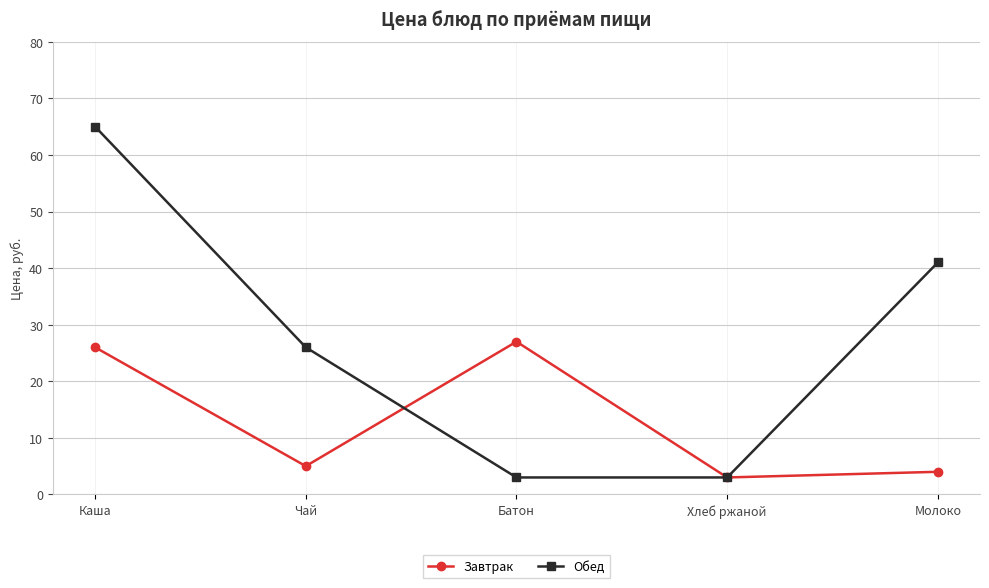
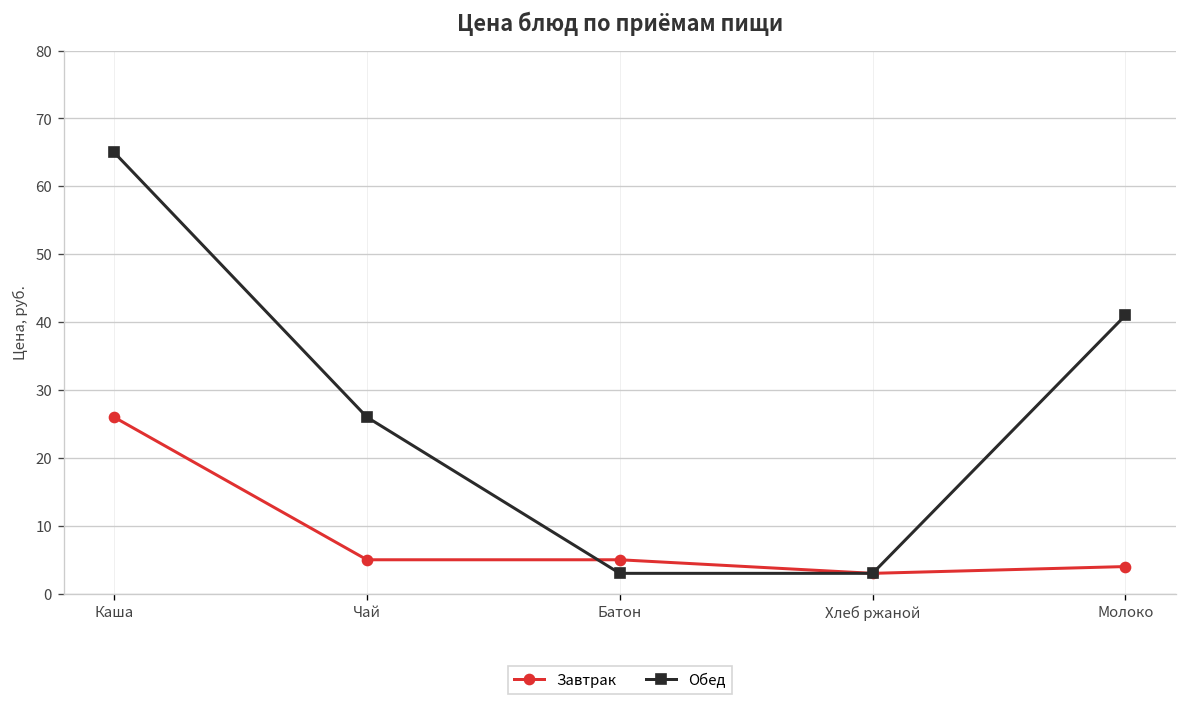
  {
    "Завтрак": {
      "Каша": 26,
      "Чай": 5,
-     "Батон": 27,
+     "Батон": 5,
      "Молоко": 4
    },
    "Обед": {
      "Каша": 65,
      "Чай": 26,
      "Батон": 3,
      "Молоко": 41
    }
  }
